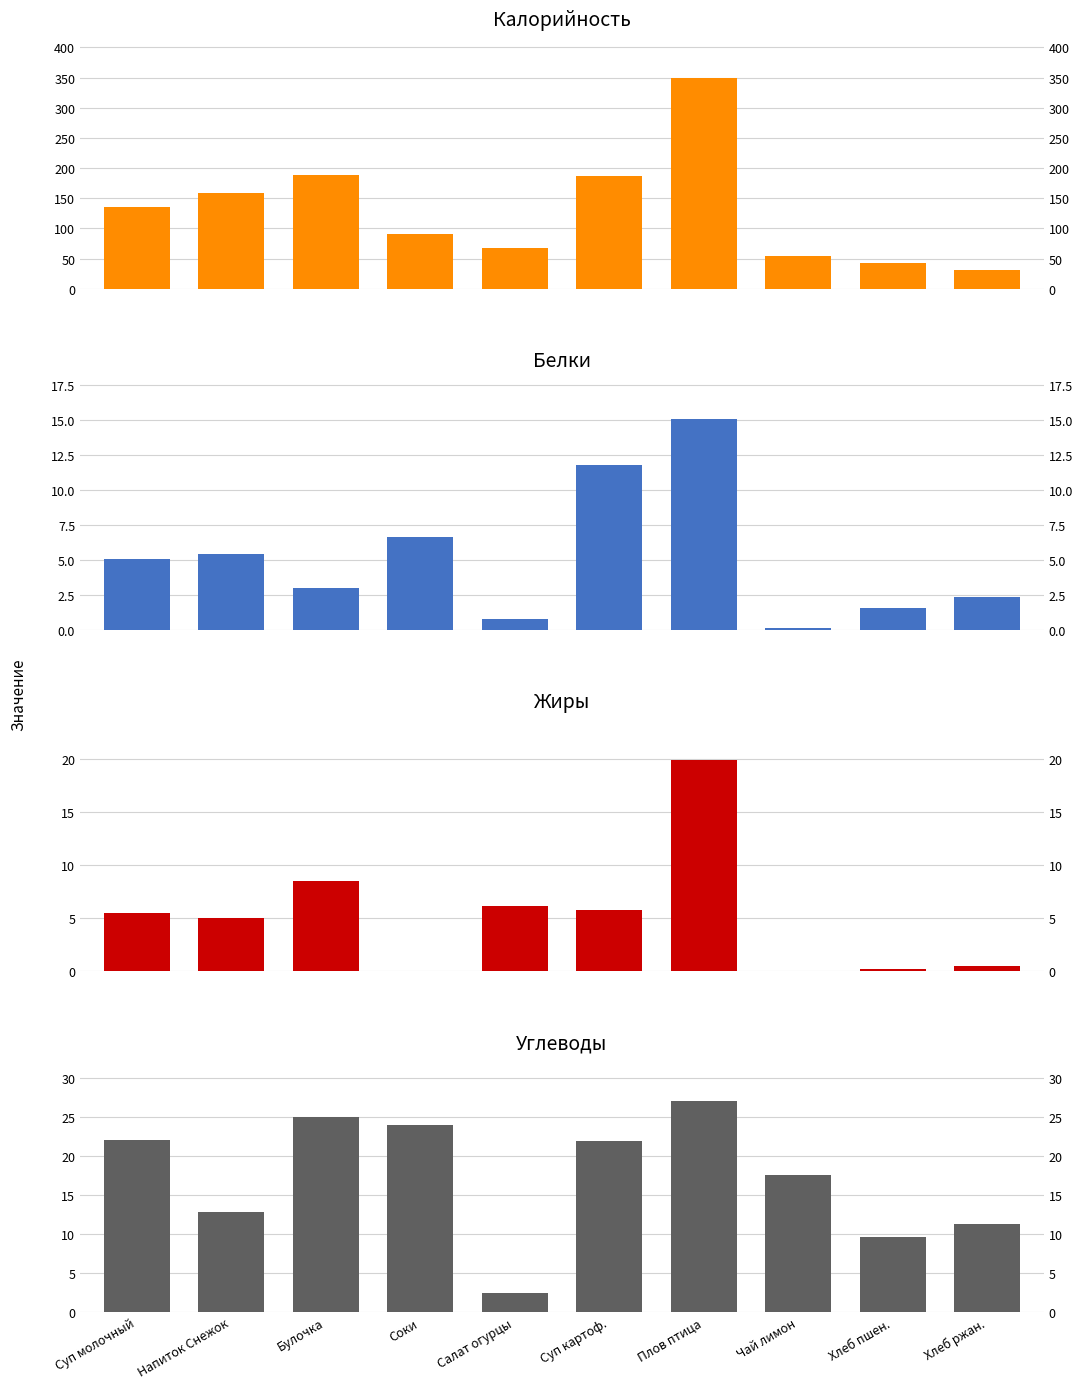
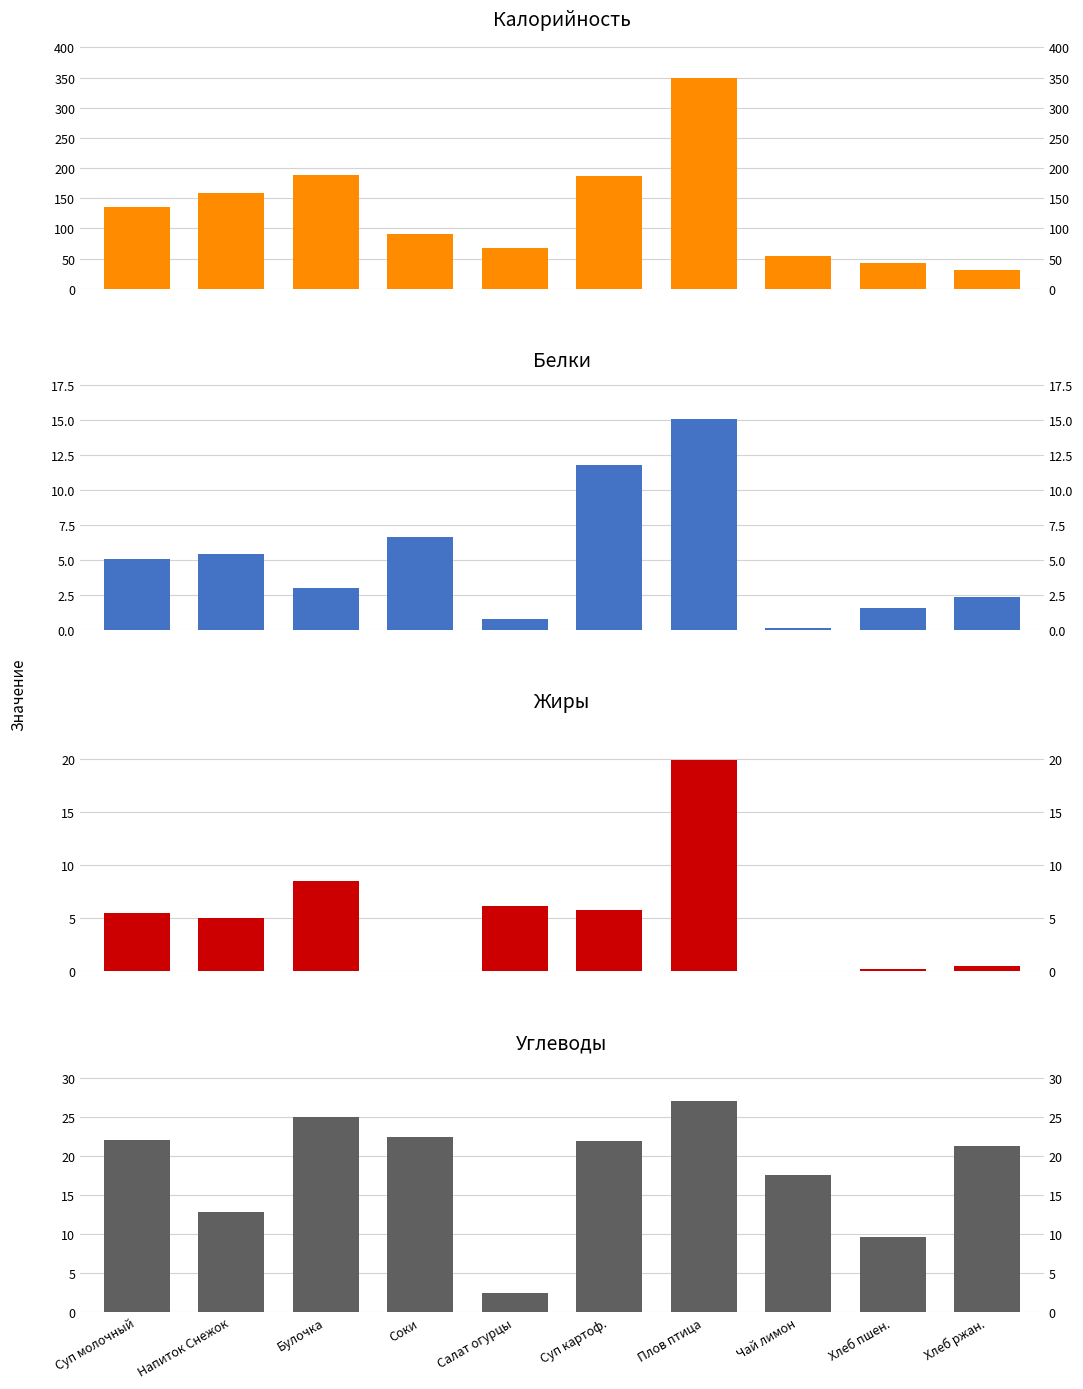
  {
    "Углеводы": {
      "Суп молочный": 22,
      "Напиток Снежок": 13,
      "Булочка": 25,
-     "Соки": 24,
+     "Соки": 22,
      "Салат огурцы": 2,
      "Суп картоф.": 22,
      "Плов птица": 27,
      "Чай лимон": 18,
      "Хлеб пшен.": 10,
-     "Хлеб ржан.": 11
+     "Хлеб ржан.": 21
    }
  }
